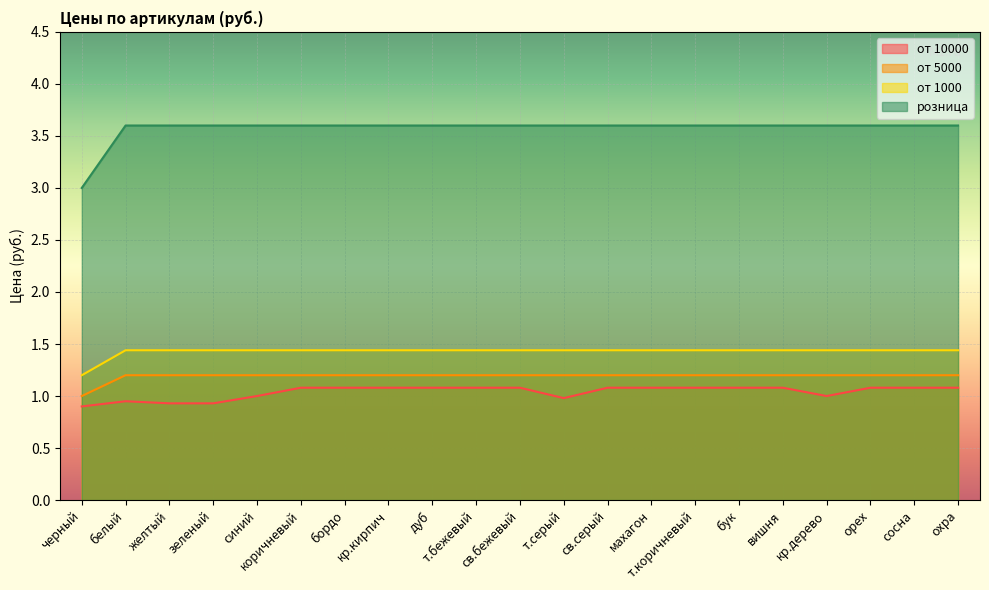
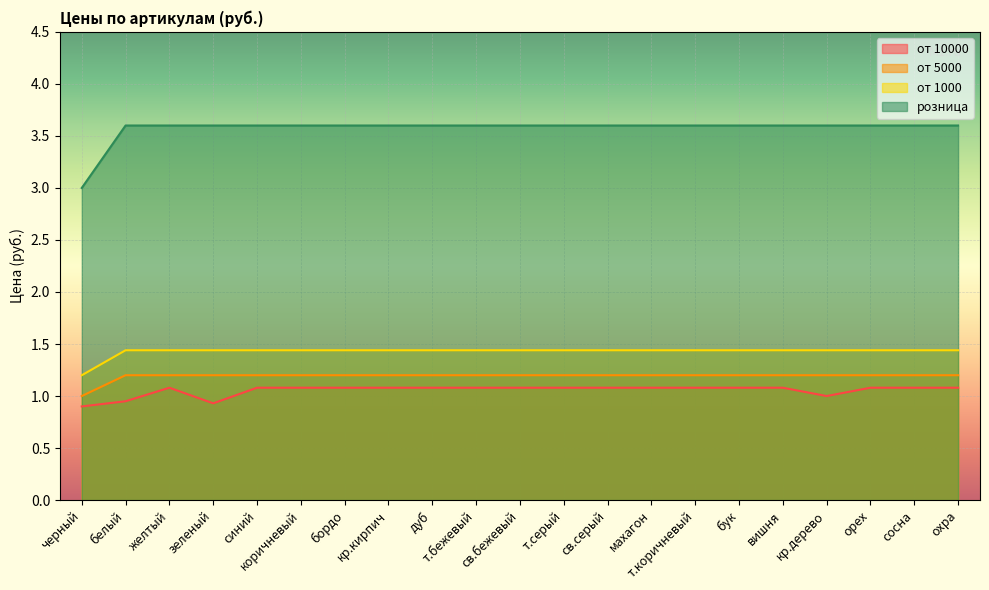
  {
    "от 10000": {
      "черный": 0.90,
      "белый": 0.95,
-     "желтый": 0.93,
+     "желтый": 1.08,
      "зеленый": 0.93,
-     "синий": 1.00,
+     "синий": 1.08,
      "коричневый": 1.08,
      "бордо": 1.08,
      "кр.кирпич": 1.08,
      "дуб": 1.08,
      "т.бежевый": 1.08,
      "св.бежевый": 1.08,
-     "т.серый": 0.98,
+     "т.серый": 1.08,
      "св.серый": 1.08,
      "махагон": 1.08,
      "т.коричневый": 1.08,
      "бук": 1.08,
      "вишня": 1.08,
      "кр.дерево": 1.00,
      "орех": 1.08,
      "сосна": 1.08,
      "охра": 1.08
    },
    "от 5000": {
      "черный": 1.00,
      "белый": 1.20,
      "желтый": 1.20,
      "зеленый": 1.20,
      "синий": 1.20,
      "коричневый": 1.20,
      "бордо": 1.20,
      "кр.кирпич": 1.20,
      "дуб": 1.20,
      "т.бежевый": 1.20,
      "св.бежевый": 1.20,
      "т.серый": 1.20,
      "св.серый": 1.20,
      "махагон": 1.20,
      "т.коричневый": 1.20,
      "бук": 1.20,
      "вишня": 1.20,
      "кр.дерево": 1.20,
      "орех": 1.20,
      "сосна": 1.20,
      "охра": 1.20
    },
    "от 1000": {
      "черный": 1.20,
      "белый": 1.44,
      "желтый": 1.44,
      "зеленый": 1.44,
      "синий": 1.44,
      "коричневый": 1.44,
      "бордо": 1.44,
      "кр.кирпич": 1.44,
      "дуб": 1.44,
      "т.бежевый": 1.44,
      "св.бежевый": 1.44,
      "т.серый": 1.44,
      "св.серый": 1.44,
      "махагон": 1.44,
      "т.коричневый": 1.44,
      "бук": 1.44,
      "вишня": 1.44,
      "кр.дерево": 1.44,
      "орех": 1.44,
      "сосна": 1.44,
      "охра": 1.44
    },
    "розница": {
      "черный": 3.00,
      "белый": 3.60,
      "желтый": 3.60,
      "зеленый": 3.60,
      "синий": 3.60,
      "коричневый": 3.60,
      "бордо": 3.60,
      "кр.кирпич": 3.60,
      "дуб": 3.60,
      "т.бежевый": 3.60,
      "св.бежевый": 3.60,
      "т.серый": 3.60,
      "св.серый": 3.60,
      "махагон": 3.60,
      "т.коричневый": 3.60,
      "бук": 3.60,
      "вишня": 3.60,
      "кр.дерево": 3.60,
      "орех": 3.60,
      "сосна": 3.60,
      "охра": 3.60
    }
  }
